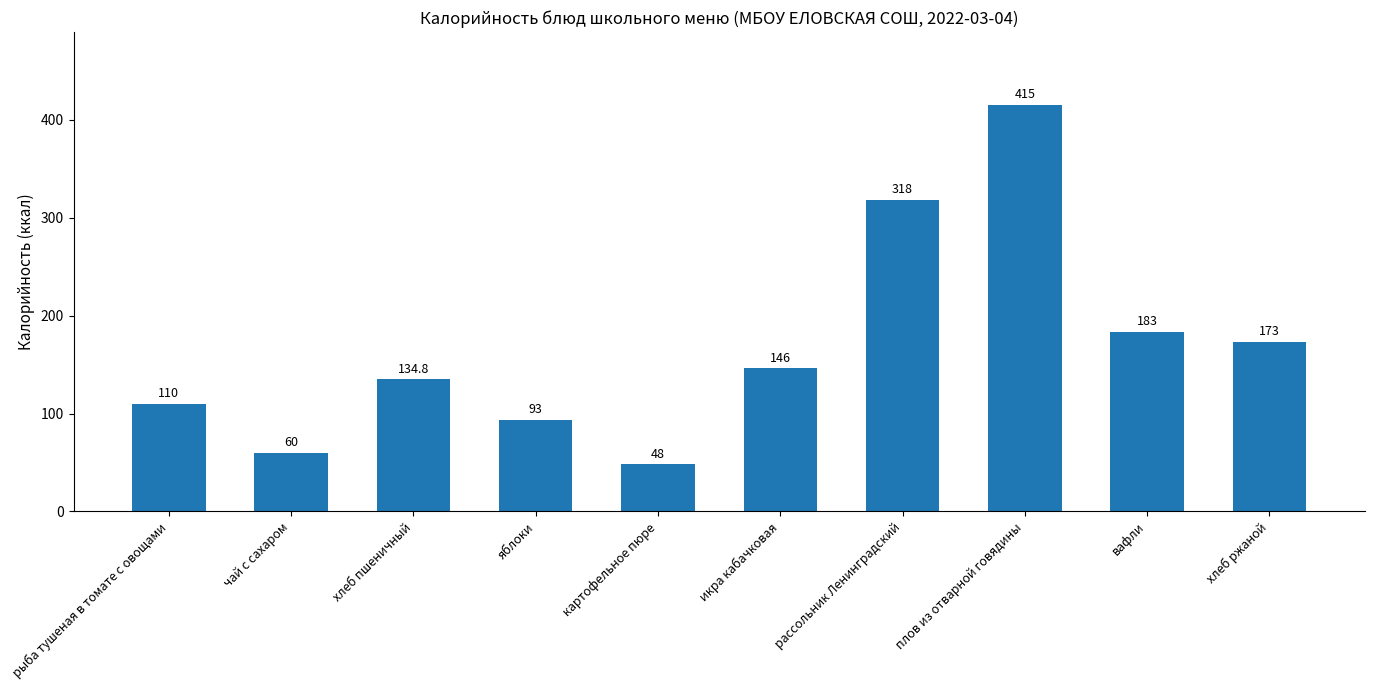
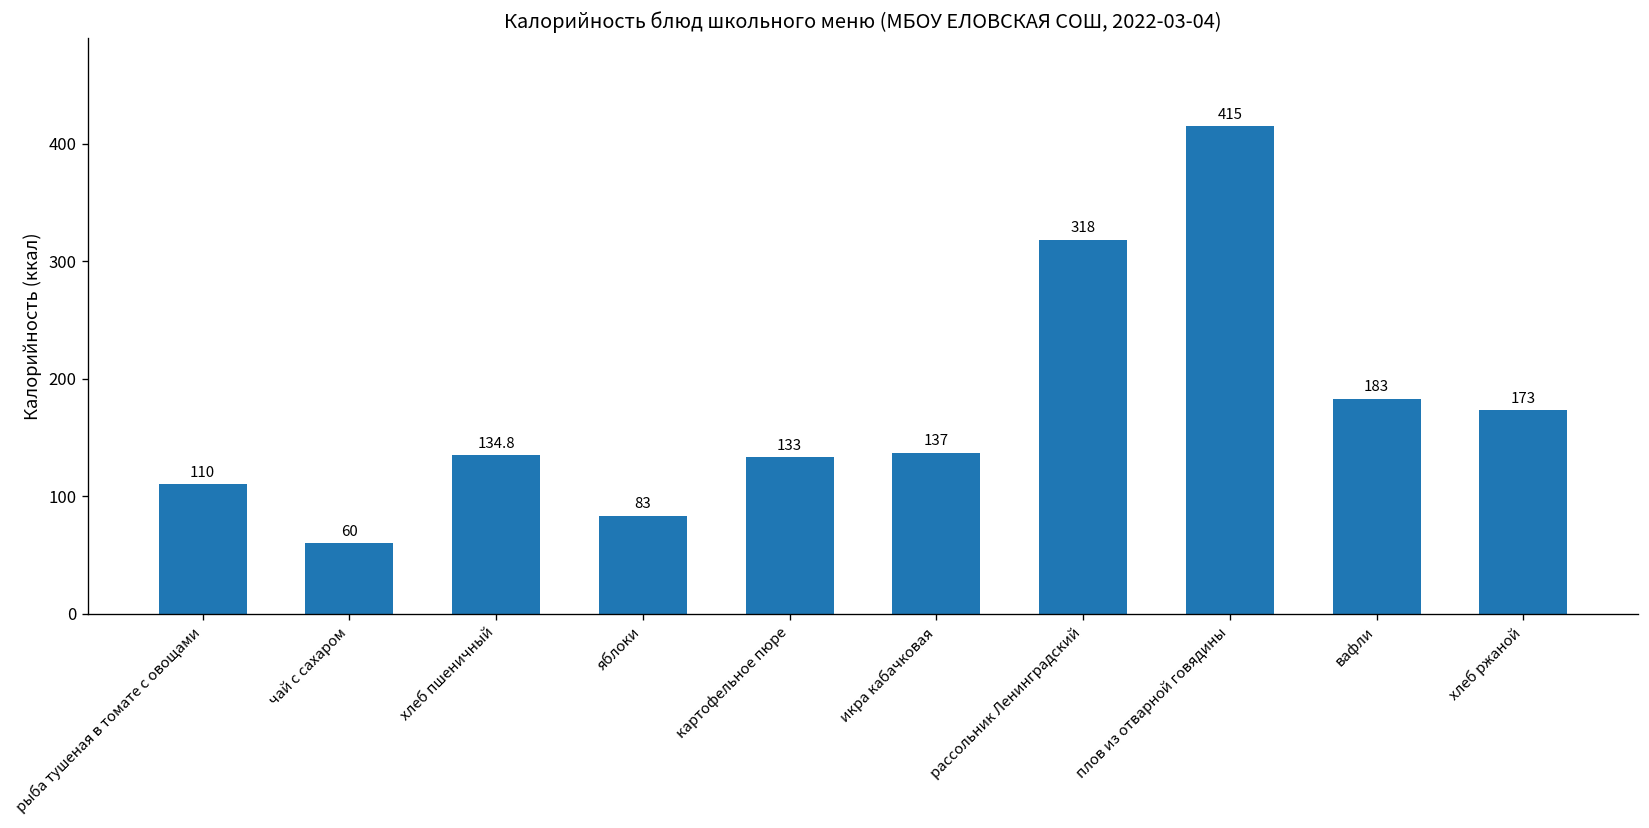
  {
    "рыба тушеная в томате с овощами": 110,
    "чай с сахаром": 60,
    "хлеб пшеничный": 134.8,
-   "яблоки": 93,
-   "картофельное пюре": 48,
-   "икра кабачковая": 146,
+   "яблоки": 83,
+   "картофельное пюре": 133,
+   "икра кабачковая": 137,
    "рассольник Ленинградский": 318,
    "плов из отварной говядины": 415,
    "вафли": 183,
    "хлеб ржаной": 173
  }
